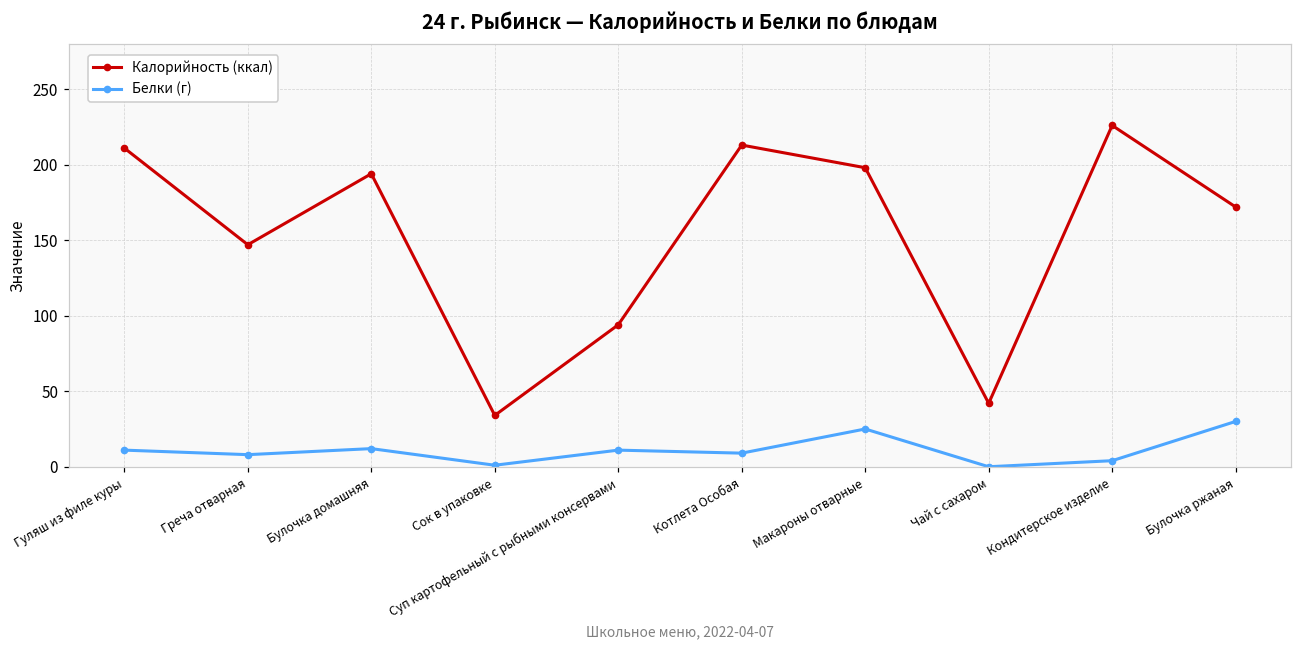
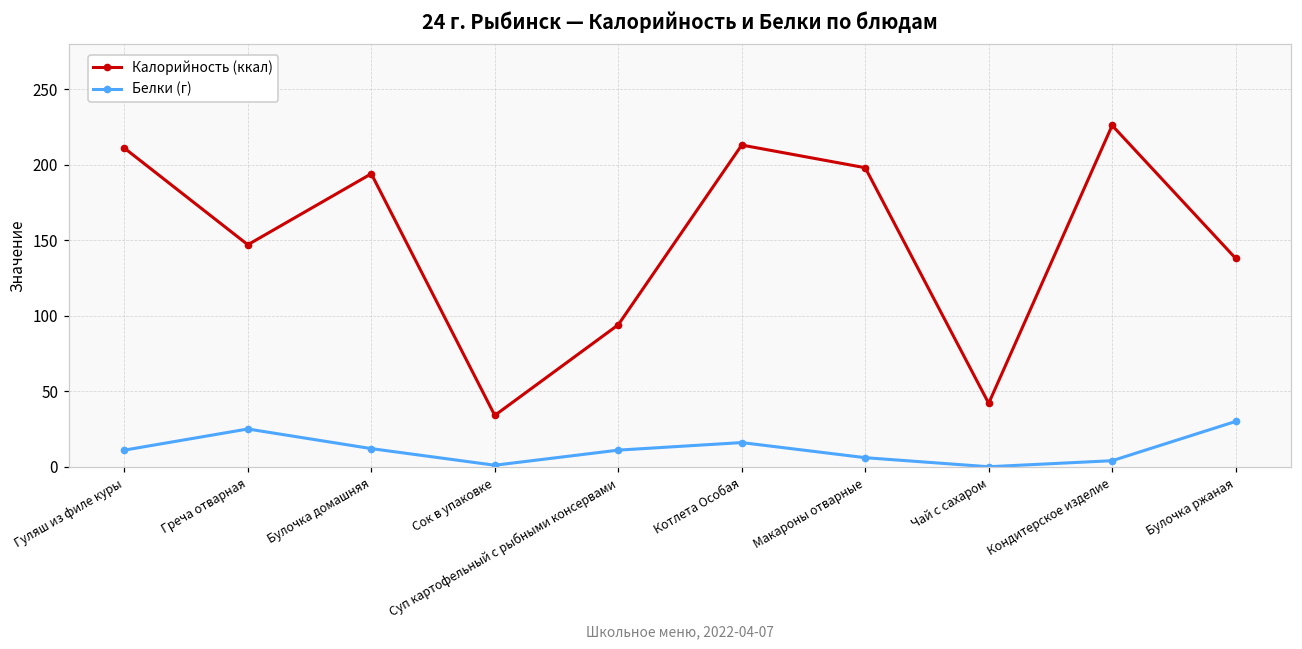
  {
    "Калорийность (ккал)": {
      "Гуляш из филе куры": 211,
      "Греча отварная": 147,
      "Булочка домашняя": 194,
      "Сок в упаковке": 34,
      "Суп картофельный с рыбными консервами": 94,
      "Котлета Особая": 213,
      "Макароны отварные": 198,
      "Чай с сахаром": 42,
      "Кондитерское изделие": 226,
-     "Булочка ржаная": 172
+     "Булочка ржаная": 138
    },
    "Белки (г)": {
      "Гуляш из филе куры": 11,
-     "Греча отварная": 8,
+     "Греча отварная": 25,
      "Булочка домашняя": 12,
      "Сок в упаковке": 1,
      "Суп картофельный с рыбными консервами": 11,
-     "Котлета Особая": 9,
-     "Макароны отварные": 25,
+     "Котлета Особая": 16,
+     "Макароны отварные": 6,
      "Чай с сахаром": 0,
      "Кондитерское изделие": 4,
      "Булочка ржаная": 30
    }
  }
